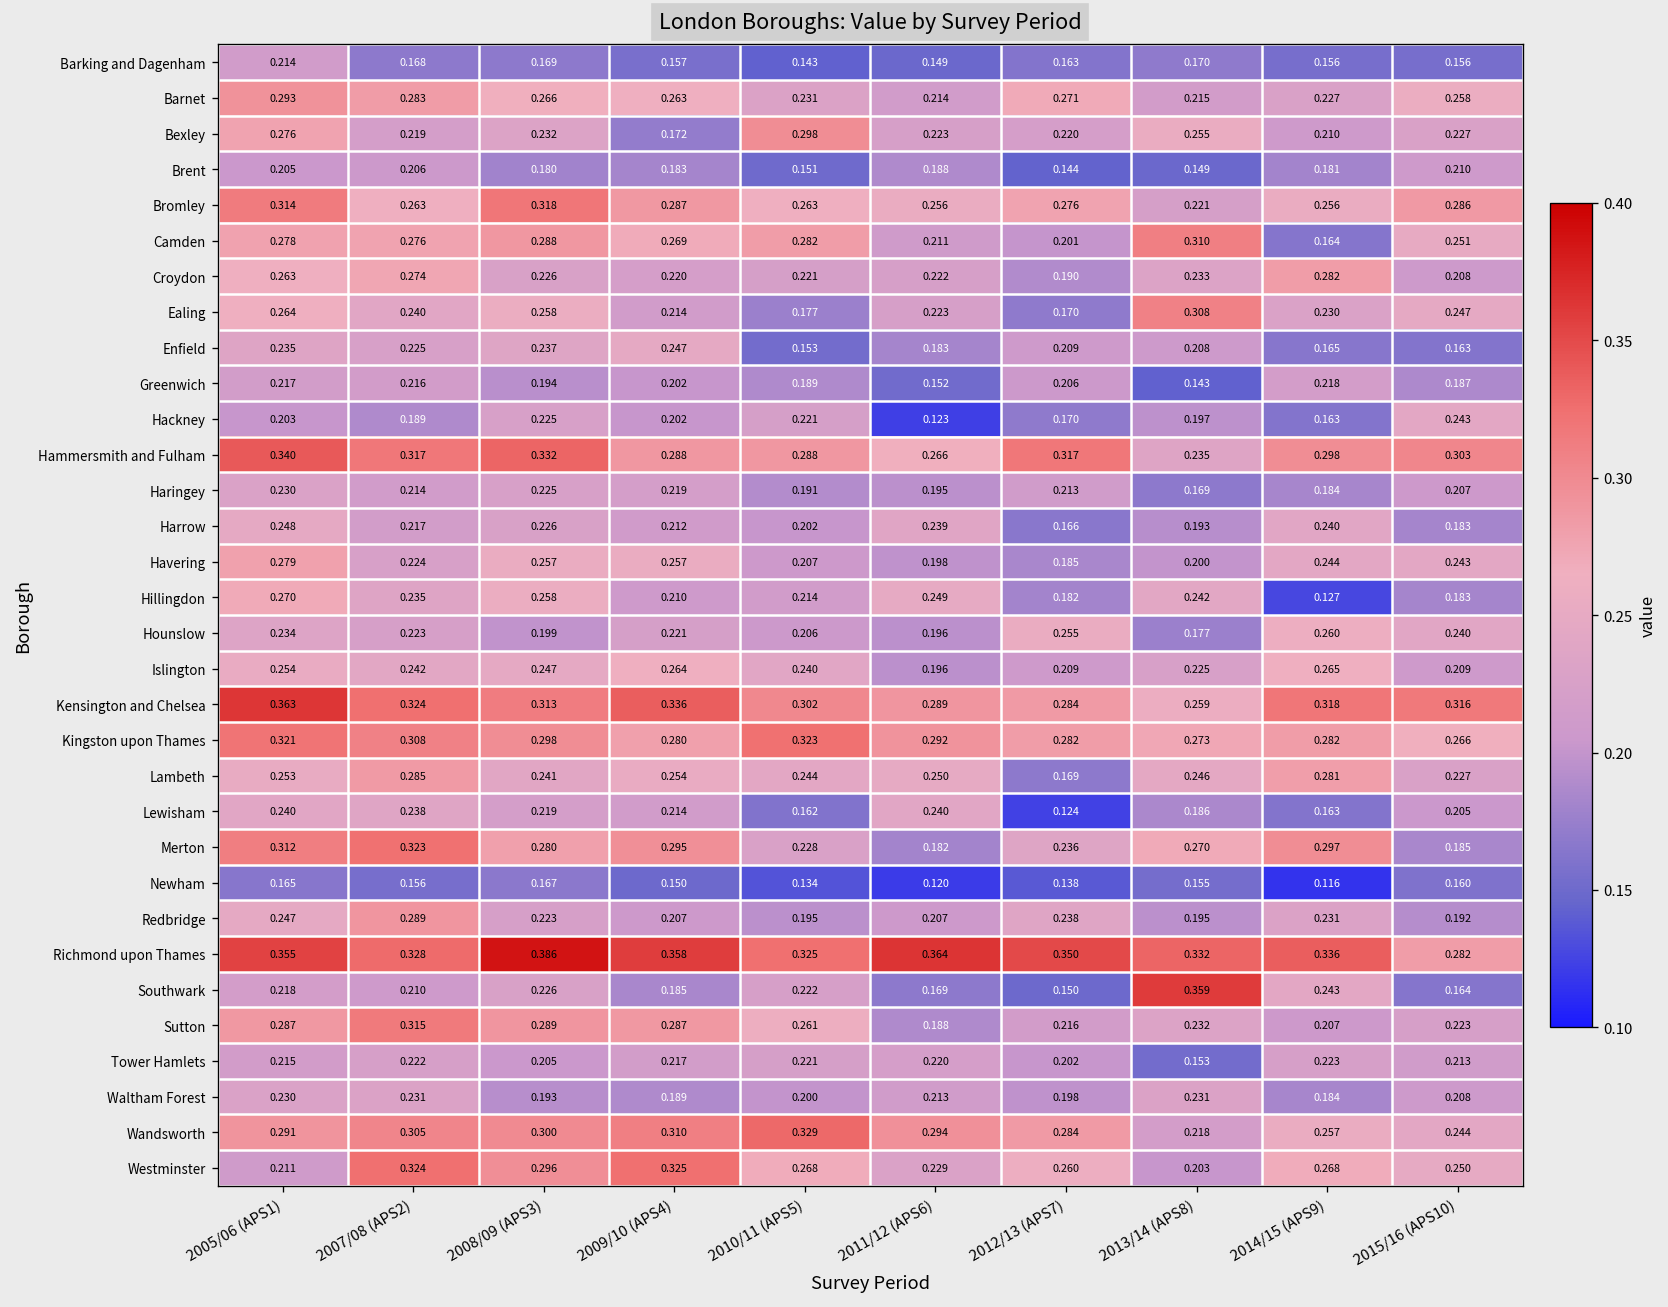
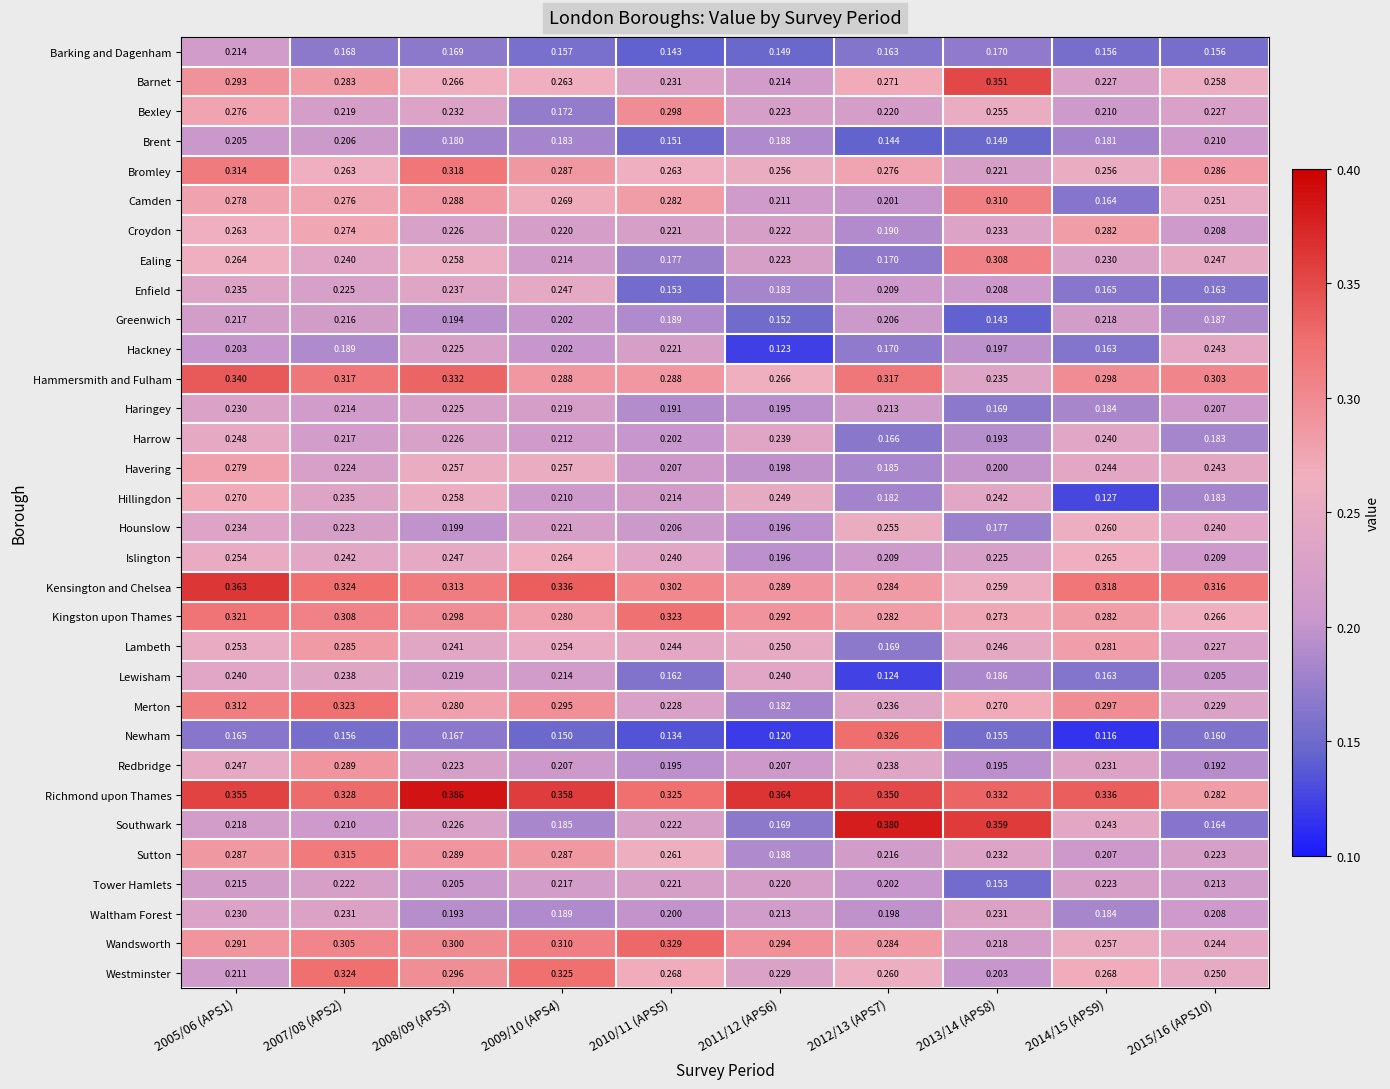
  {
    "Barnet": {
      "2005/06 (APS1)": 0.293,
      "2007/08 (APS2)": 0.283,
      "2008/09 (APS3)": 0.266,
      "2009/10 (APS4)": 0.263,
      "2010/11 (APS5)": 0.231,
      "2011/12 (APS6)": 0.214,
      "2012/13 (APS7)": 0.271,
-     "2013/14 (APS8)": 0.215,
+     "2013/14 (APS8)": 0.351,
      "2014/15 (APS9)": 0.227,
      "2015/16 (APS10)": 0.258
    },
    "Merton": {
      "2005/06 (APS1)": 0.312,
      "2007/08 (APS2)": 0.323,
      "2008/09 (APS3)": 0.280,
      "2009/10 (APS4)": 0.295,
      "2010/11 (APS5)": 0.228,
      "2011/12 (APS6)": 0.182,
      "2012/13 (APS7)": 0.236,
      "2013/14 (APS8)": 0.270,
      "2014/15 (APS9)": 0.297,
-     "2015/16 (APS10)": 0.185
+     "2015/16 (APS10)": 0.229
    },
    "Newham": {
      "2005/06 (APS1)": 0.165,
      "2007/08 (APS2)": 0.156,
      "2008/09 (APS3)": 0.167,
      "2009/10 (APS4)": 0.150,
      "2010/11 (APS5)": 0.134,
      "2011/12 (APS6)": 0.120,
-     "2012/13 (APS7)": 0.138,
+     "2012/13 (APS7)": 0.326,
      "2013/14 (APS8)": 0.155,
      "2014/15 (APS9)": 0.116,
      "2015/16 (APS10)": 0.160
    },
    "Southwark": {
      "2005/06 (APS1)": 0.218,
      "2007/08 (APS2)": 0.210,
      "2008/09 (APS3)": 0.226,
      "2009/10 (APS4)": 0.185,
      "2010/11 (APS5)": 0.222,
      "2011/12 (APS6)": 0.169,
-     "2012/13 (APS7)": 0.150,
+     "2012/13 (APS7)": 0.380,
      "2013/14 (APS8)": 0.359,
      "2014/15 (APS9)": 0.243,
      "2015/16 (APS10)": 0.164
    }
  }
